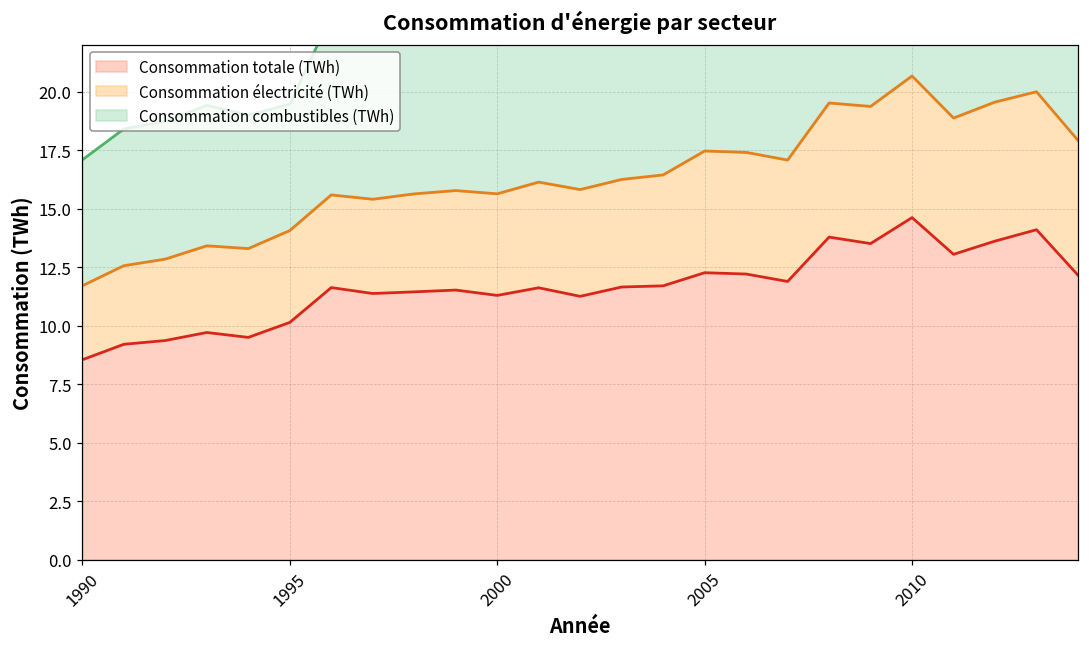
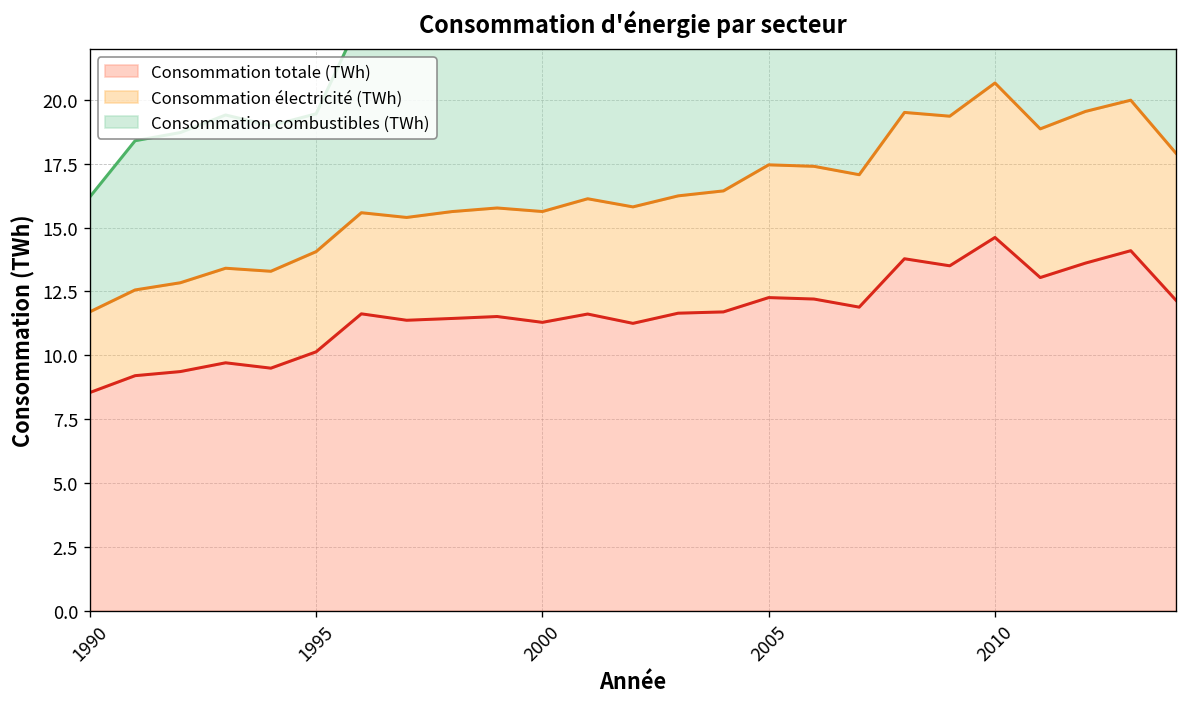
  {
    "Consommation combustibles (TWh)": {
-     "1990": 5.4
+     "1990": 4.5
    }
  }
